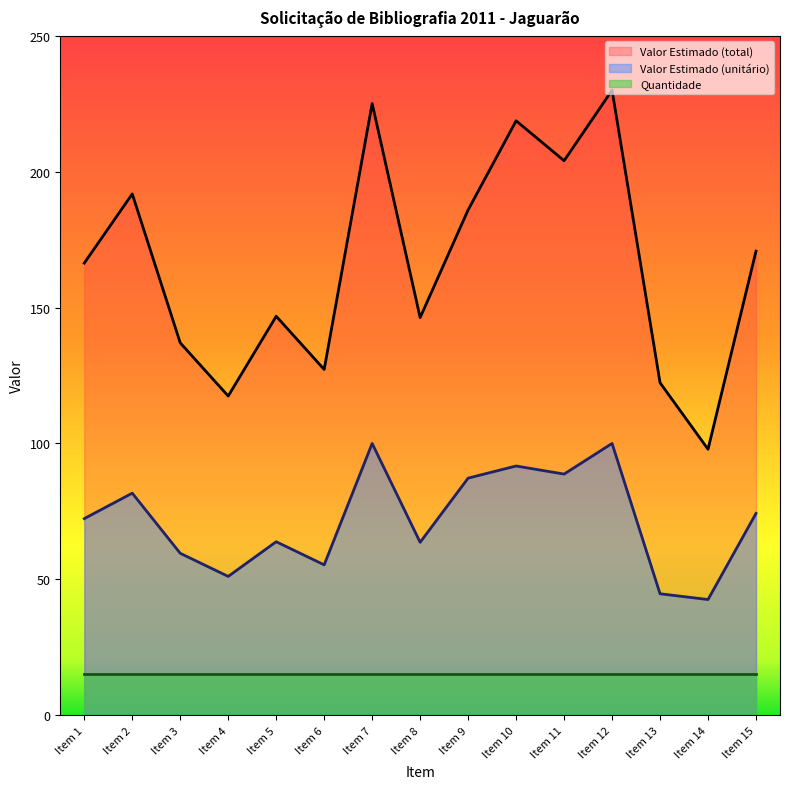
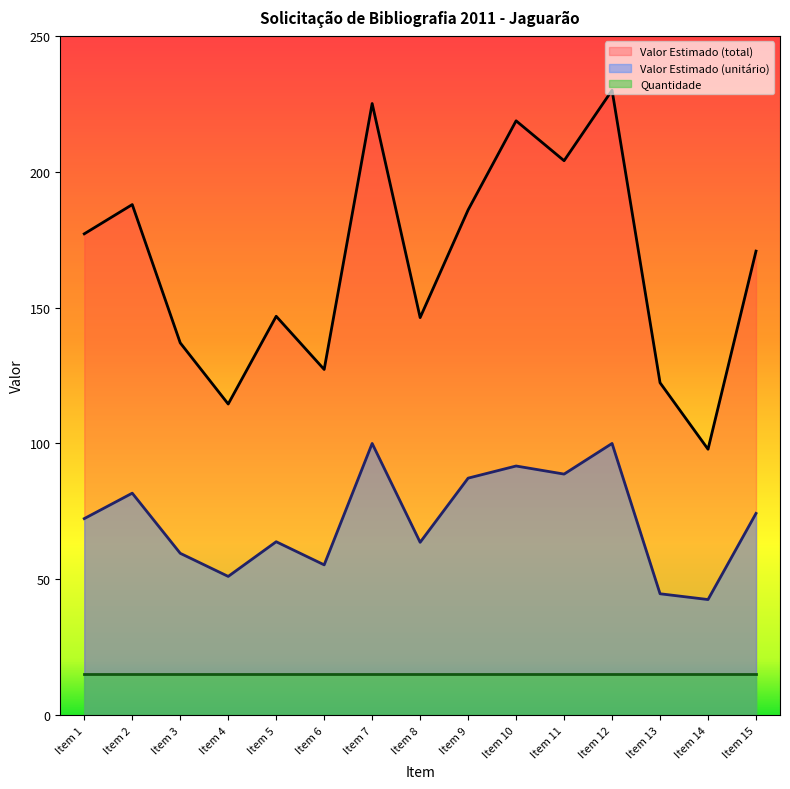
  {
    "Valor Estimado (total)": {
-     "Item 1": 166,
-     "Item 2": 192,
+     "Item 1": 177,
+     "Item 2": 188,
      "Item 3": 137,
-     "Item 4": 117,
+     "Item 4": 115,
      "Item 5": 147,
      "Item 6": 127,
      "Item 7": 225,
      "Item 8": 146,
      "Item 9": 186,
      "Item 10": 219,
      "Item 11": 204,
      "Item 13": 122,
      "Item 14": 98,
      "Item 15": 171
    },
    "Valor Estimado (unitário)": {
      "Item 1": 72,
      "Item 2": 82,
      "Item 3": 60,
      "Item 4": 51,
      "Item 5": 64,
      "Item 6": 55,
      "Item 7": 100,
      "Item 8": 64,
      "Item 9": 87,
      "Item 10": 92,
      "Item 11": 89,
      "Item 12": 100,
      "Item 13": 45,
      "Item 14": 43,
      "Item 15": 74
    },
    "Quantidade": {
      "Item 1": 15,
      "Item 2": 15,
      "Item 3": 15,
      "Item 4": 15,
      "Item 5": 15,
      "Item 6": 15,
      "Item 7": 15,
      "Item 8": 15,
      "Item 9": 15,
      "Item 10": 15,
      "Item 11": 15,
      "Item 12": 15,
      "Item 13": 15,
      "Item 14": 15,
      "Item 15": 15
    }
  }
